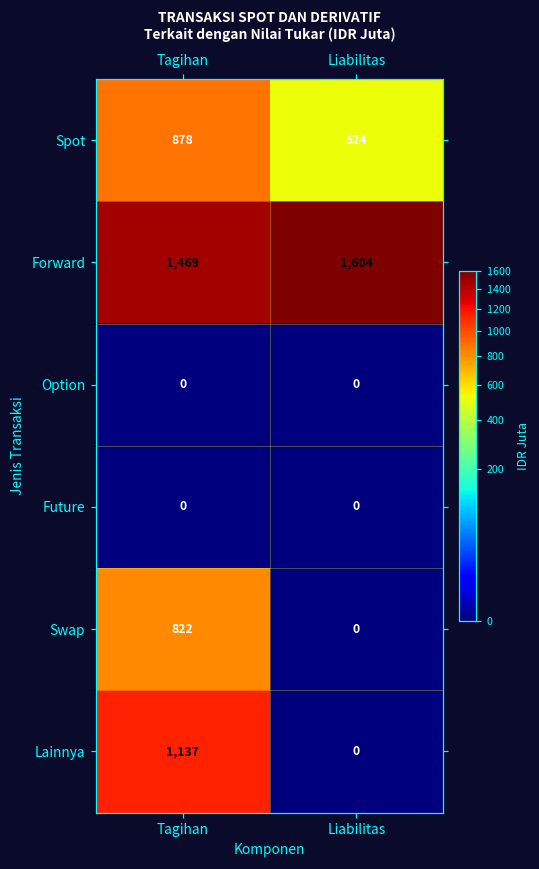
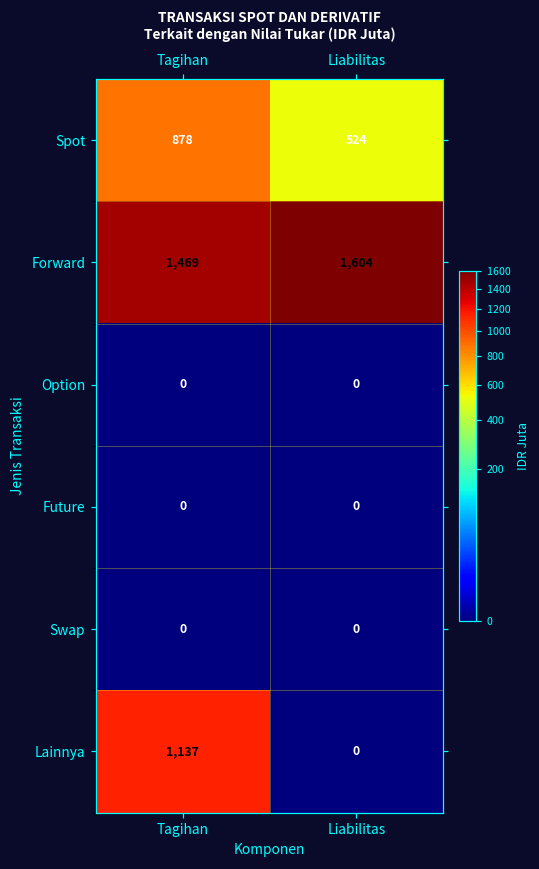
  {
    "Spot": {
      "Tagihan": "878",
      "Liabilitas": "524"
    },
    "Forward": {
      "Tagihan": "1,469",
      "Liabilitas": "1,604"
    },
    "Option": {
      "Tagihan": "0",
      "Liabilitas": "0"
    },
    "Future": {
      "Tagihan": "0",
      "Liabilitas": "0"
    },
    "Swap": {
-     "Tagihan": "822",
+     "Tagihan": "0",
      "Liabilitas": "0"
    },
    "Lainnya": {
      "Tagihan": "1,137",
      "Liabilitas": "0"
    }
  }
